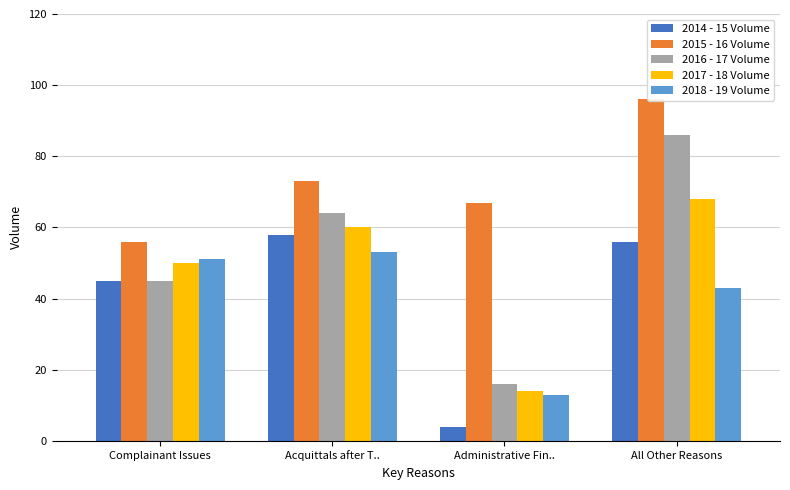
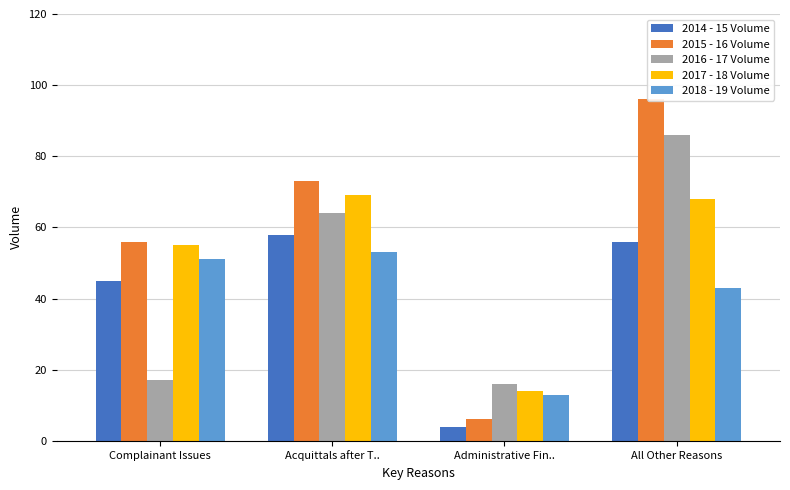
  {
    "2015 - 16 Volume": {
      "Complainant Issues": 56,
      "Acquittals after T..": 73,
-     "Administrative Fin..": 67
+     "Administrative Fin..": 6
    },
    "2016 - 17 Volume": {
-     "Complainant Issues": 45,
+     "Complainant Issues": 17,
      "Acquittals after T..": 64,
      "Administrative Fin..": 16,
      "All Other Reasons": 86
    },
    "2017 - 18 Volume": {
-     "Complainant Issues": 50,
-     "Acquittals after T..": 60,
+     "Complainant Issues": 55,
+     "Acquittals after T..": 69,
      "Administrative Fin..": 14,
      "All Other Reasons": 68
    }
  }
